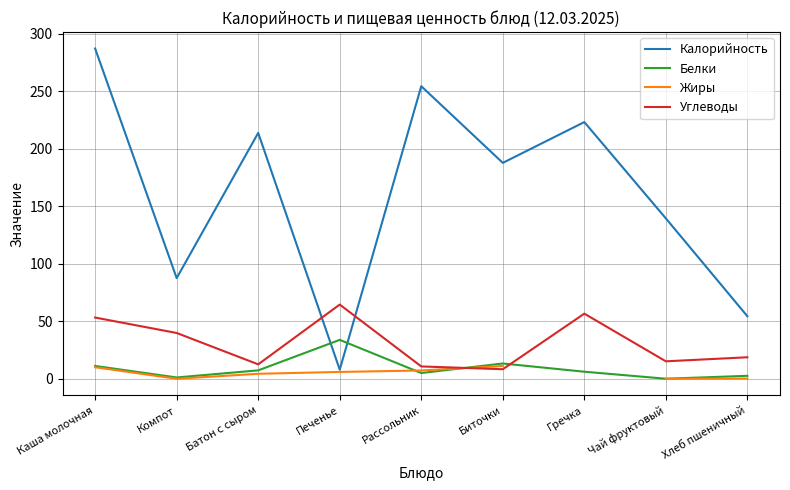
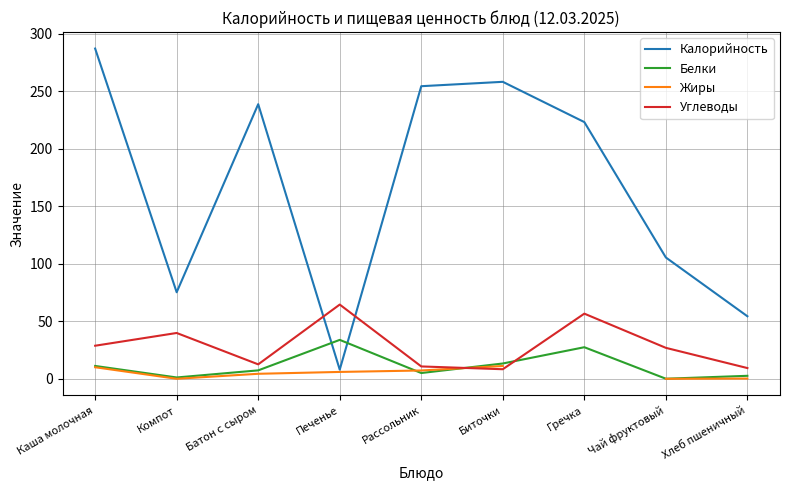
  {
    "Калорийность": {
      "Каша молочная": 287,
-     "Компот": 88,
-     "Батон с сыром": 214,
+     "Компот": 75,
+     "Батон с сыром": 239,
      "Рассольник": 255,
-     "Биточки": 188,
+     "Биточки": 258,
      "Гречка": 223,
-     "Чай фруктовый": 140,
+     "Чай фруктовый": 106,
      "Хлеб пшеничный": 54
    },
    "Белки": {
      "Батон с сыром": 7,
      "Печенье": 34,
-     "Гречка": 6,
+     "Гречка": 28,
      "Хлеб пшеничный": 3
    },
    "Жиры": {
      "Батон с сыром": 4,
      "Хлеб пшеничный": 0
    },
    "Углеводы": {
-     "Каша молочная": 53,
+     "Каша молочная": 29,
      "Компот": 40,
      "Батон с сыром": 13,
      "Печенье": 65,
      "Рассольник": 11,
      "Биточки": 8,
      "Гречка": 57,
-     "Чай фруктовый": 15,
-     "Хлеб пшеничный": 19
+     "Чай фруктовый": 27,
+     "Хлеб пшеничный": 9
    }
  }
